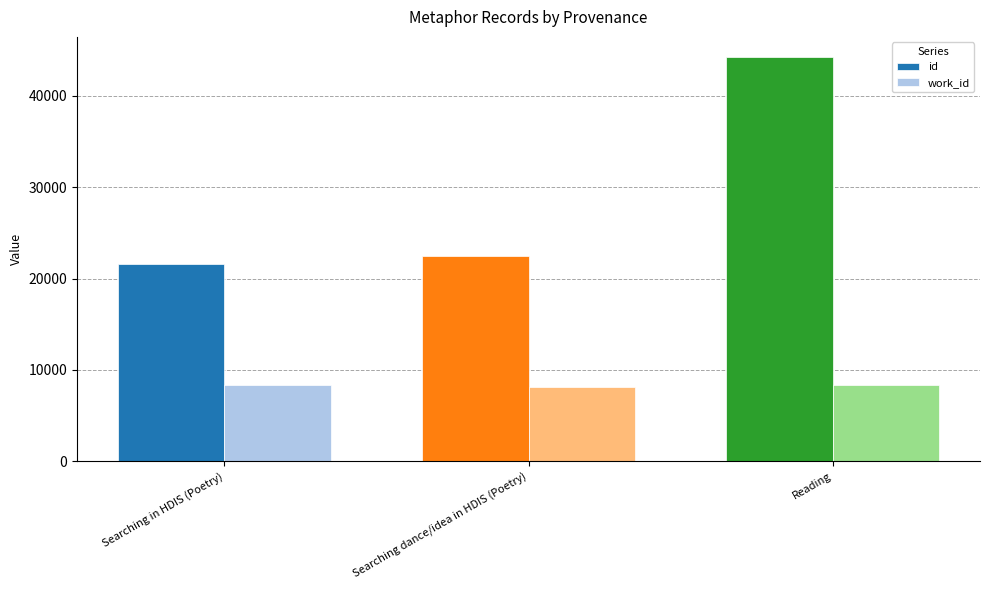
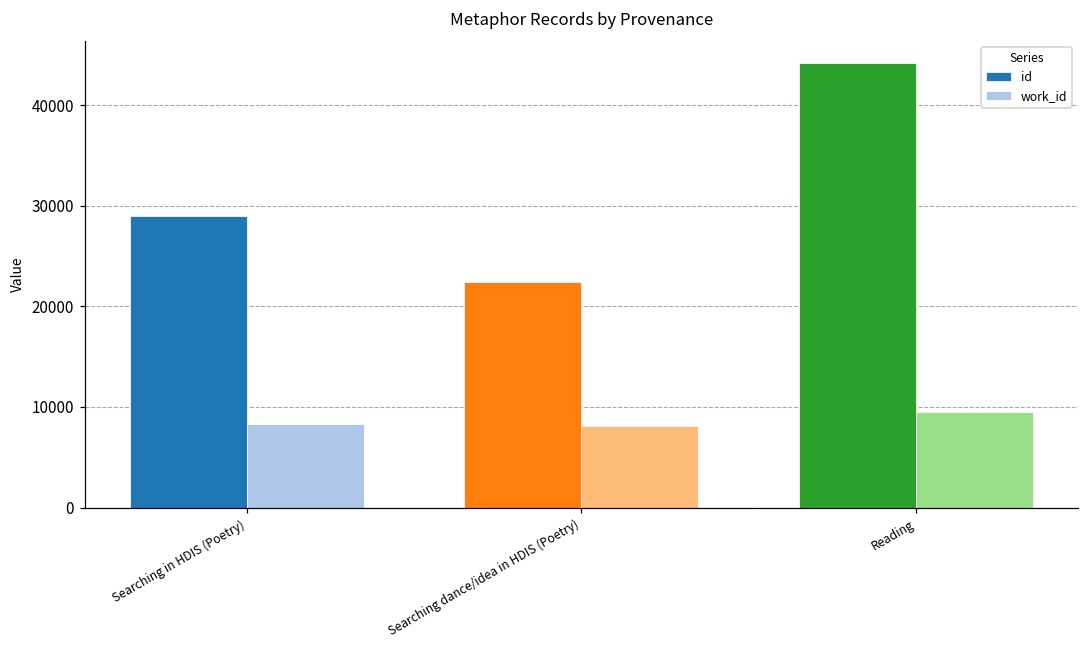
  {
    "id": {
-     "Searching in HDIS (Poetry)": 22000,
+     "Searching in HDIS (Poetry)": 29000,
      "Searching dance/idea in HDIS (Poetry)": 22000,
      "Reading": 44000
    },
    "work_id": {
      "Searching in HDIS (Poetry)": 8000,
      "Searching dance/idea in HDIS (Poetry)": 8000,
-     "Reading": 8000
+     "Reading": 10000
    }
  }
